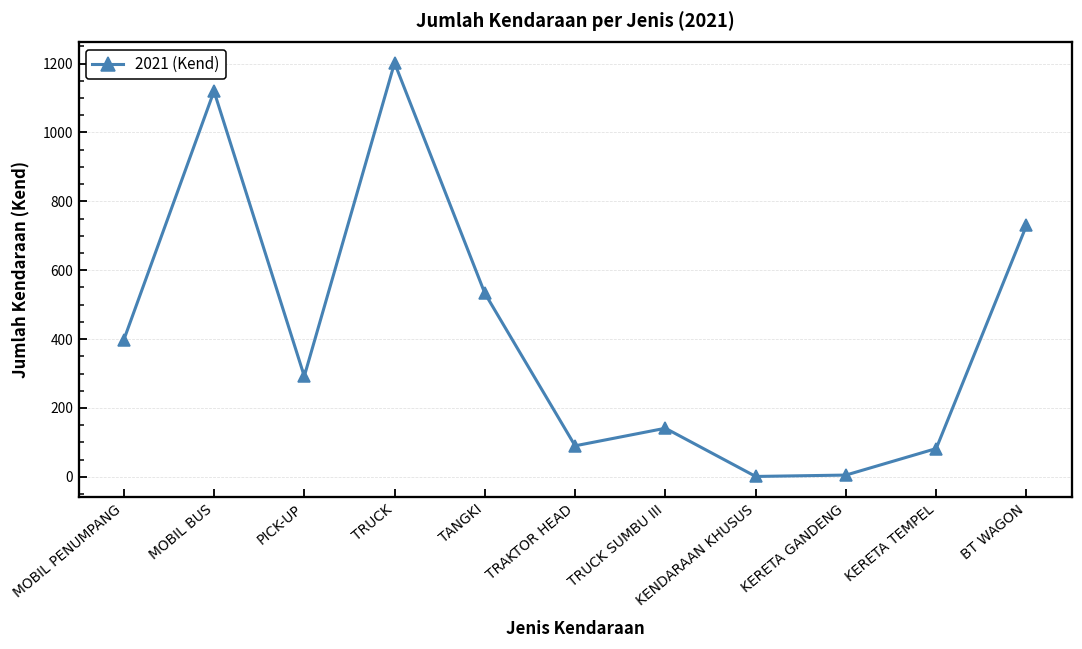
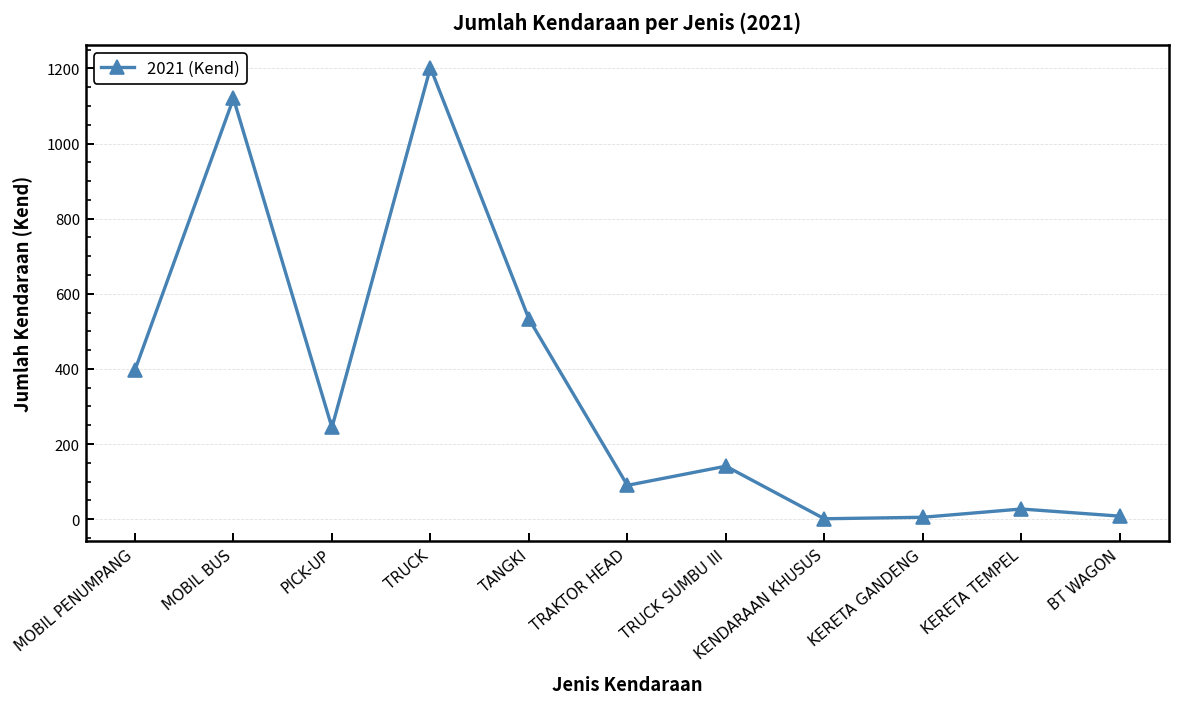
  {
    "MOBIL PENUMPANG": 400,
    "MOBIL BUS": 1120,
-   "PICK-UP": 290,
+   "PICK-UP": 240,
    "TRUCK": 1200,
    "TANGKI": 530,
    "TRAKTOR HEAD": 90,
    "TRUCK SUMBU III": 140,
    "KENDARAAN KHUSUS": 0,
    "KERETA GANDENG": 10,
-   "KERETA TEMPEL": 80,
-   "BT WAGON": 730
+   "KERETA TEMPEL": 30,
+   "BT WAGON": 10
  }
